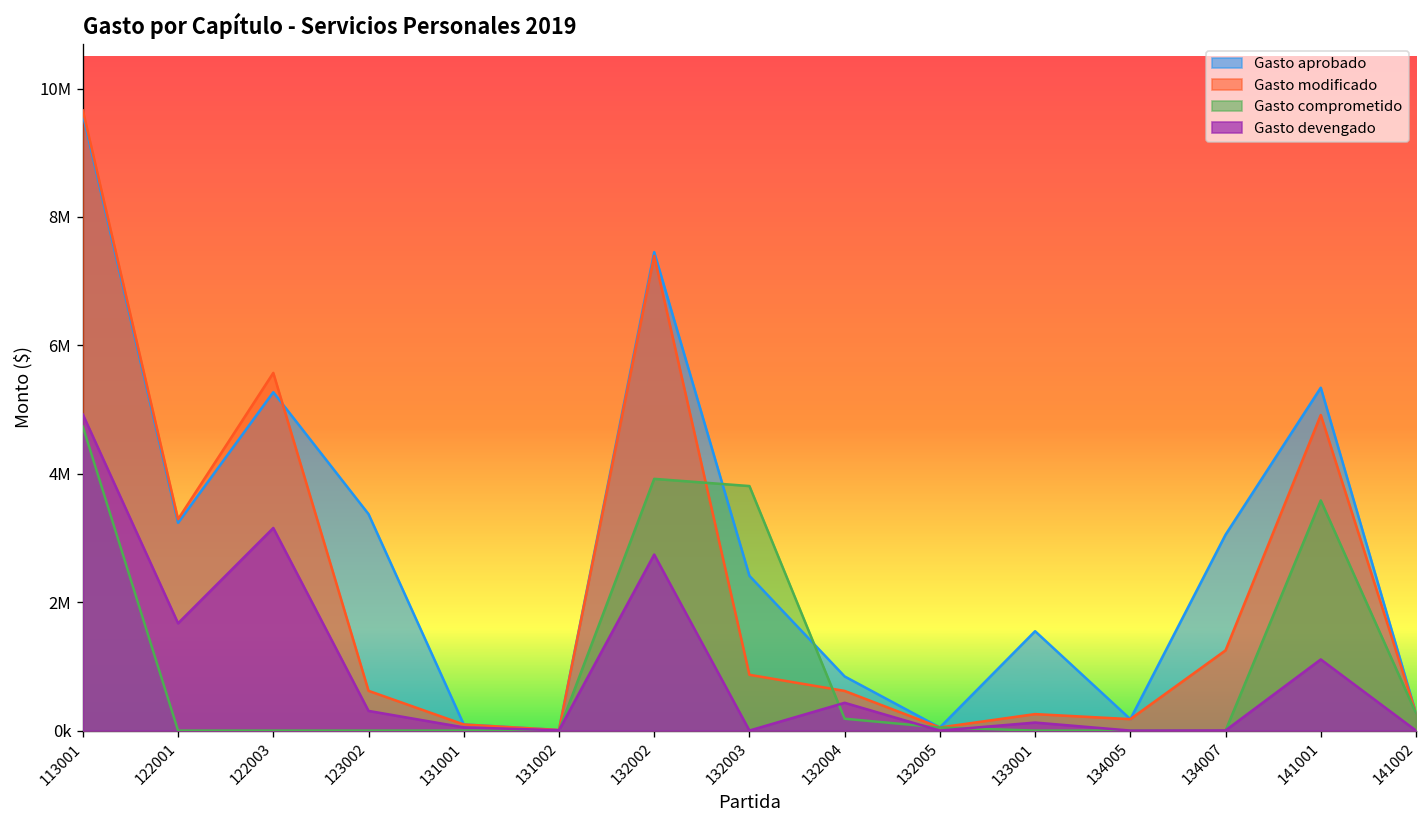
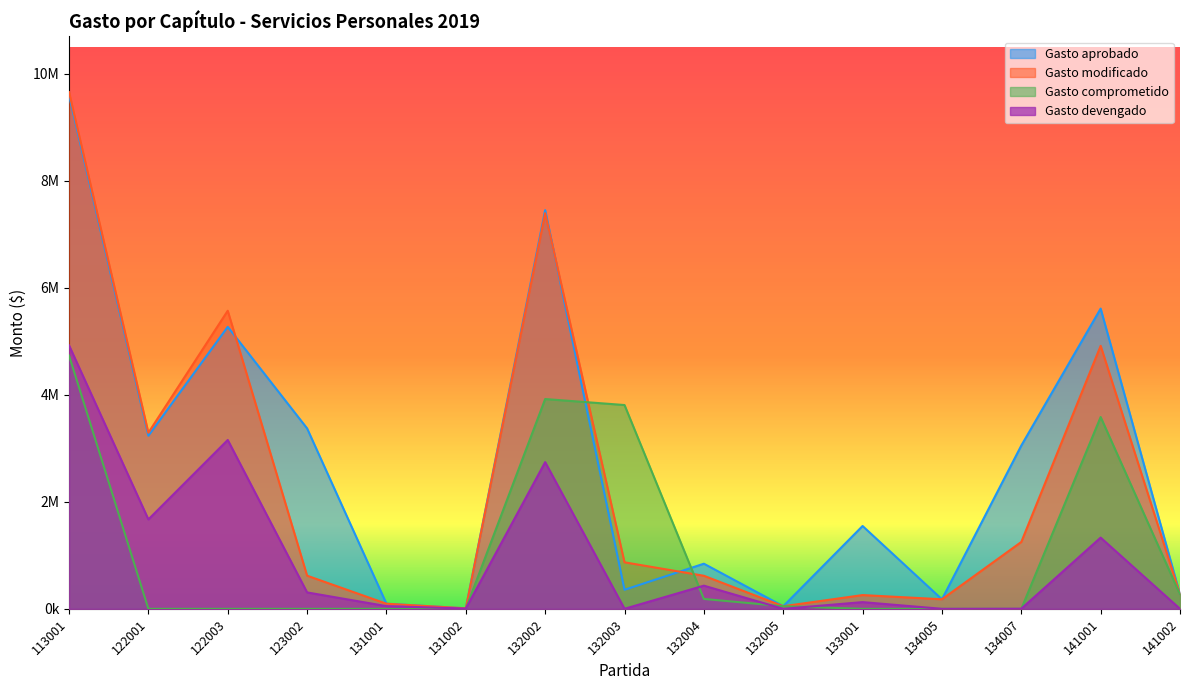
  {
    "Gasto aprobado": {
      "113001": 9600000,
      "122001": 3200000,
      "122003": 5300000,
      "123002": 3400000,
      "132002": 7500000,
-     "132003": 2400000,
+     "132003": 400000,
      "132004": 800000,
      "133001": 1500000,
      "134007": 3100000,
-     "141001": 5300000
+     "141001": 5600000
    },
    "Gasto modificado": {
      "113001": 9700000,
      "122001": 3300000,
      "122003": 5600000,
      "123002": 600000,
      "132002": 7400000,
      "132003": 900000,
      "132004": 600000,
      "133001": 300000,
      "134007": 1200000,
      "141001": 4900000
    },
    "Gasto comprometido": {
      "113001": 4700000,
      "122001": 0,
      "122003": 0,
      "123002": 0,
      "131001": 0,
      "132002": 3900000,
      "132003": 3800000,
      "132004": 200000,
      "133001": 0,
      "141001": 3600000
    },
    "Gasto devengado": {
      "113001": 4900000,
      "122001": 1700000,
      "122003": 3200000,
      "123002": 300000,
      "132002": 2700000,
      "132003": 0,
      "132004": 400000,
      "132005": 0,
      "133001": 100000,
-     "141001": 1100000,
+     "141001": 1300000,
      "141002": 0
    }
  }
